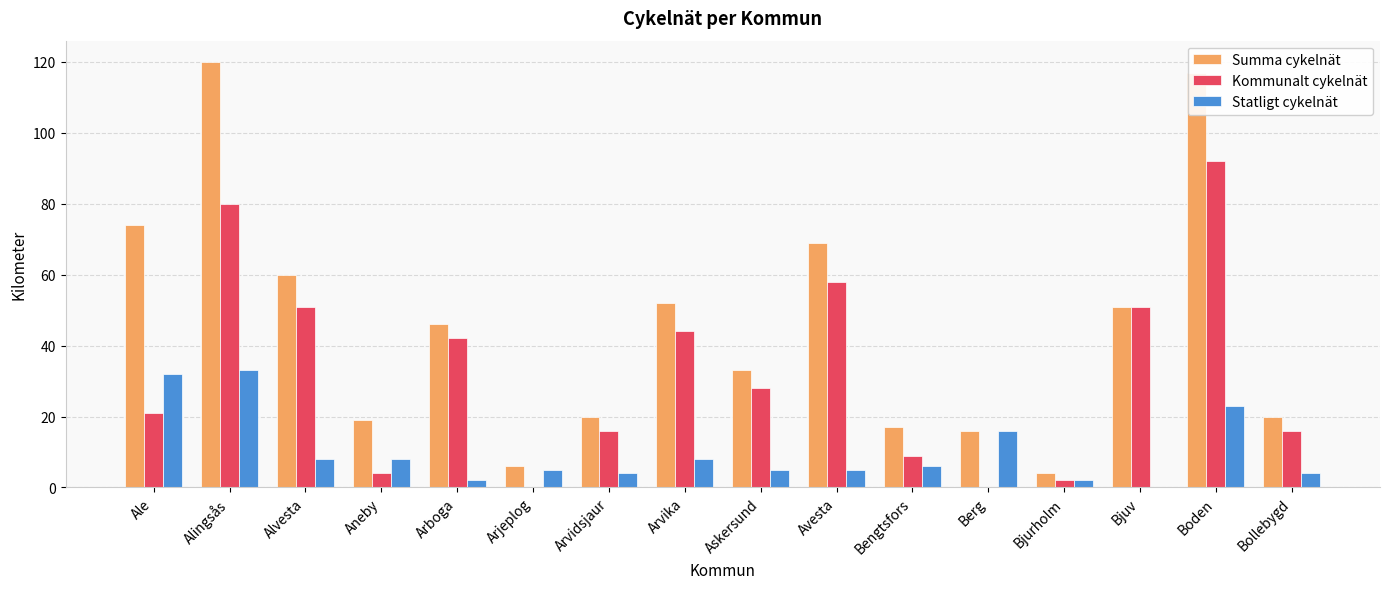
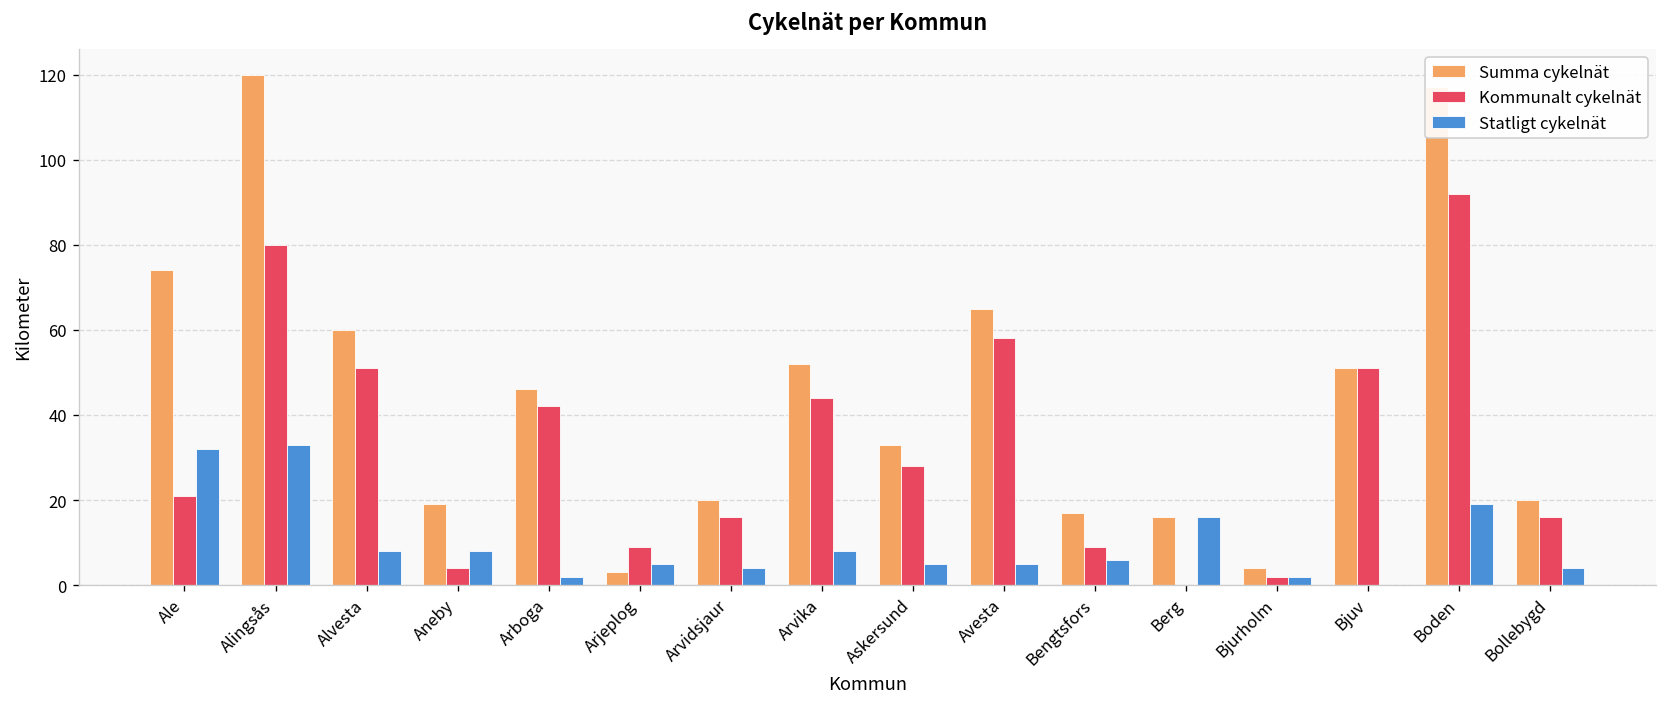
  {
    "Summa cykelnät": {
      "Ale": 74,
      "Alingsås": 120,
      "Alvesta": 60,
      "Aneby": 19,
      "Arboga": 46,
-     "Arjeplog": 6,
+     "Arjeplog": 3,
      "Arvidsjaur": 20,
      "Arvika": 52,
      "Askersund": 33,
-     "Avesta": 69,
+     "Avesta": 65,
      "Bengtsfors": 17,
      "Berg": 16,
      "Bjurholm": 4,
      "Bjuv": 51,
      "Bollebygd": 20
    },
    "Kommunalt cykelnät": {
      "Ale": 21,
      "Alingsås": 80,
      "Alvesta": 51,
      "Aneby": 4,
      "Arboga": 42,
-     "Arjeplog": 0,
+     "Arjeplog": 9,
      "Arvidsjaur": 16,
      "Arvika": 44,
      "Askersund": 28,
      "Avesta": 58,
      "Bengtsfors": 9,
      "Berg": 0,
      "Bjurholm": 2,
      "Bjuv": 51,
      "Boden": 92,
      "Bollebygd": 16
    },
    "Statligt cykelnät": {
      "Ale": 32,
      "Alingsås": 33,
      "Alvesta": 8,
      "Aneby": 8,
      "Arboga": 2,
      "Arjeplog": 5,
      "Arvidsjaur": 4,
      "Arvika": 8,
      "Askersund": 5,
      "Avesta": 5,
      "Bengtsfors": 6,
      "Berg": 16,
      "Bjurholm": 2,
      "Bjuv": 0,
-     "Boden": 23,
+     "Boden": 19,
      "Bollebygd": 4
    }
  }
